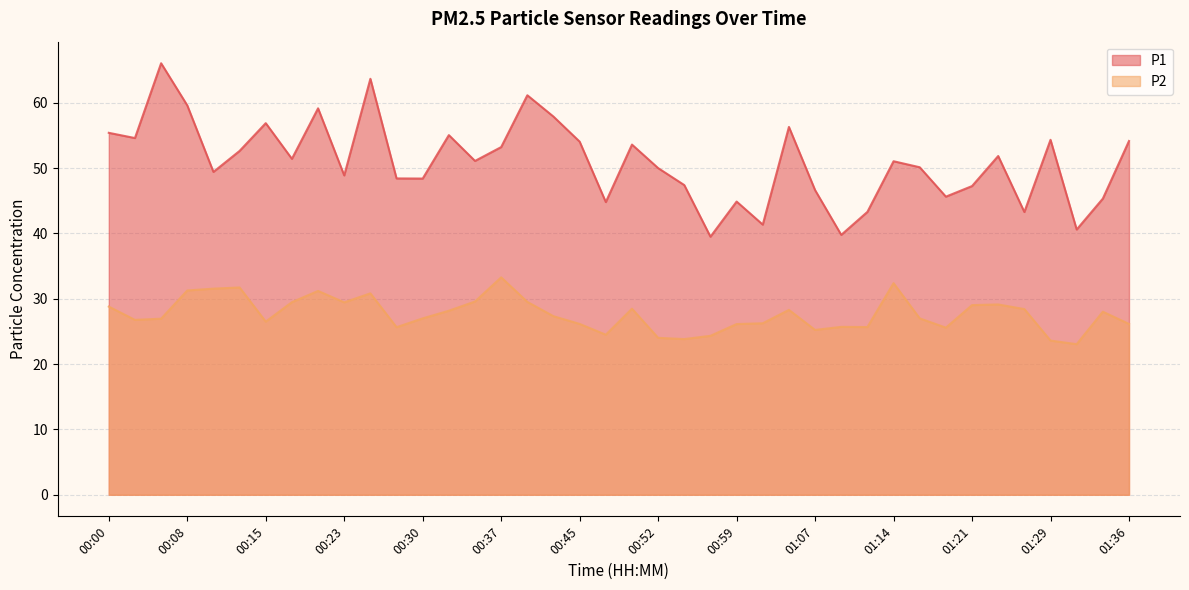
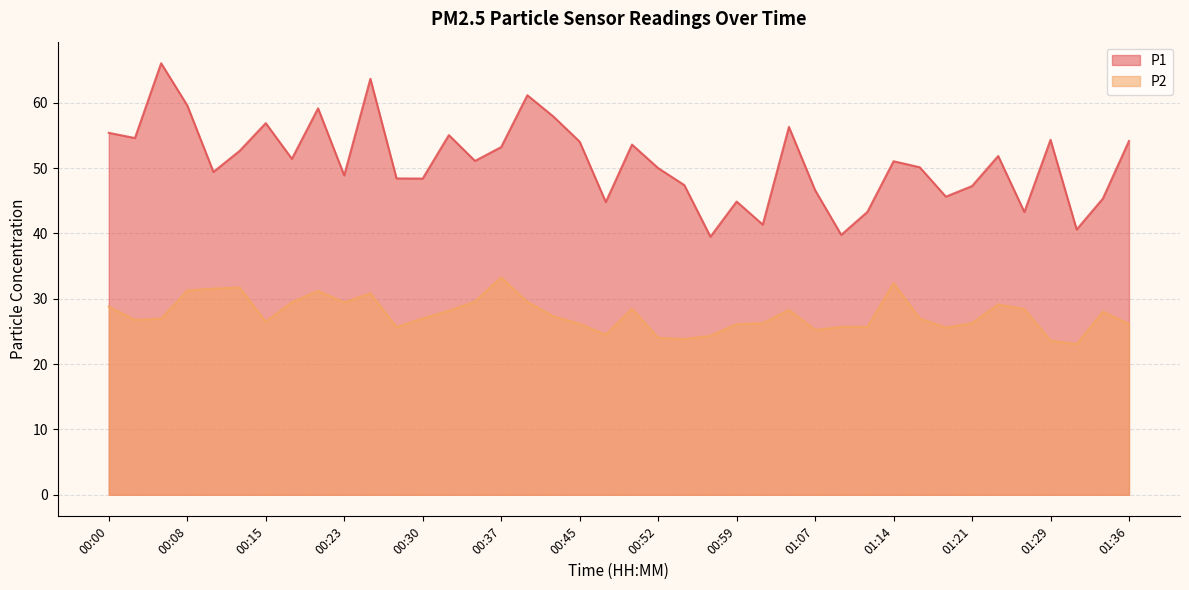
  {
    "P1": {
      "00:00": 55,
      "00:08": 60,
      "00:15": 57,
      "00:23": 49,
      "00:30": 48,
      "00:37": 53,
      "00:45": 54,
      "00:52": 50,
      "00:59": 45,
      "01:07": 47,
      "01:14": 51,
      "01:21": 47,
      "01:29": 54,
      "01:36": 54
    },
    "P2": {
      "00:00": 29,
      "00:08": 31,
      "00:15": 27,
      "00:23": 29,
      "00:30": 27,
      "00:37": 33,
      "00:45": 26,
      "00:52": 24,
      "00:59": 26,
      "01:07": 25,
      "01:14": 32,
-     "01:21": 29,
+     "01:21": 26,
      "01:29": 24,
      "01:36": 26
    }
  }
